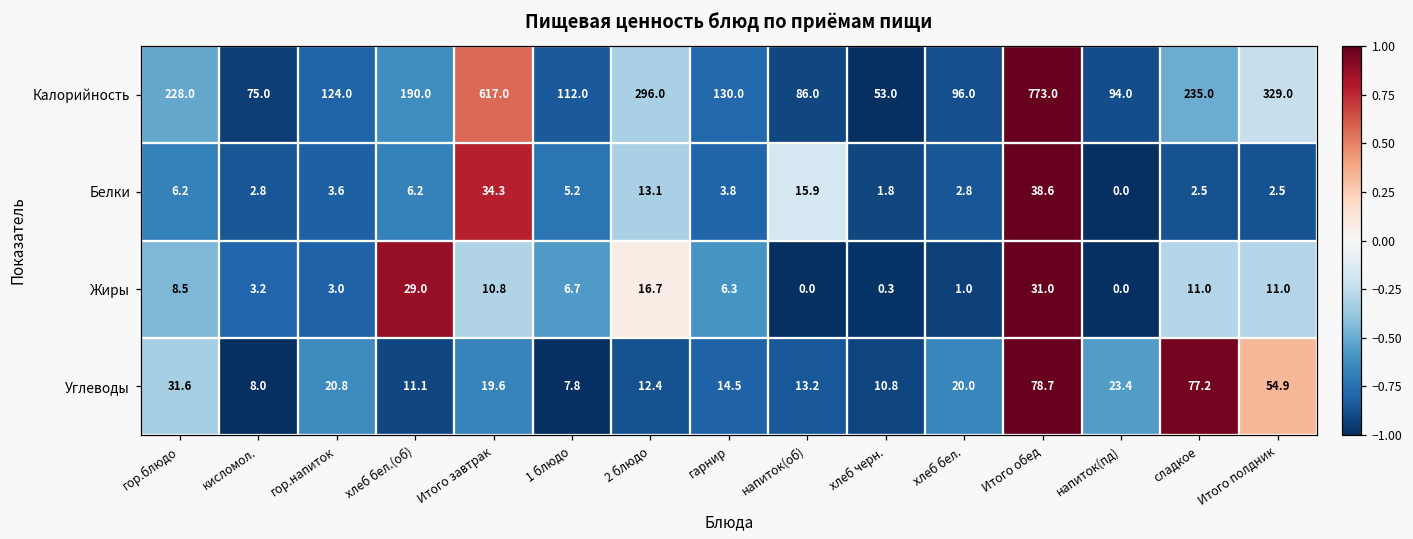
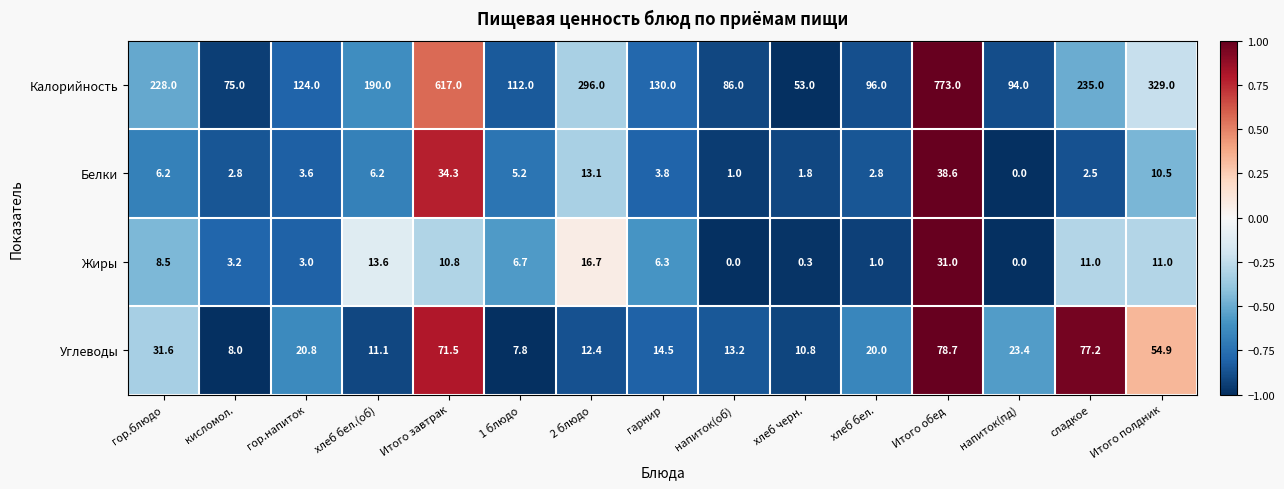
  {
    "Калорийность": {
      "гор.блюдо": 228.0,
      "кисломол.": 75.0,
      "гор.напиток": 124.0,
      "хлеб бел.(об)": 190.0,
      "Итого завтрак": 617.0,
      "1 блюдо": 112.0,
      "2 блюдо": 296.0,
      "гарнир": 130.0,
      "напиток(об)": 86.0,
      "хлеб черн.": 53.0,
      "хлеб бел.": 96.0,
      "Итого обед": 773.0,
      "напиток(пд)": 94.0,
      "сладкое": 235.0,
      "Итого полдник": 329.0
    },
    "Белки": {
      "гор.блюдо": 6.2,
      "кисломол.": 2.8,
      "гор.напиток": 3.6,
      "хлеб бел.(об)": 6.2,
      "Итого завтрак": 34.3,
      "1 блюдо": 5.2,
      "2 блюдо": 13.1,
      "гарнир": 3.8,
-     "напиток(об)": 15.9,
+     "напиток(об)": 1.0,
      "хлеб черн.": 1.8,
      "хлеб бел.": 2.8,
      "Итого обед": 38.6,
      "напиток(пд)": 0.0,
      "сладкое": 2.5,
-     "Итого полдник": 2.5
+     "Итого полдник": 10.5
    },
    "Жиры": {
      "гор.блюдо": 8.5,
      "кисломол.": 3.2,
      "гор.напиток": 3.0,
-     "хлеб бел.(об)": 29.0,
+     "хлеб бел.(об)": 13.6,
      "Итого завтрак": 10.8,
      "1 блюдо": 6.7,
      "2 блюдо": 16.7,
      "гарнир": 6.3,
      "напиток(об)": 0.0,
      "хлеб черн.": 0.3,
      "хлеб бел.": 1.0,
      "Итого обед": 31.0,
      "напиток(пд)": 0.0,
      "сладкое": 11.0,
      "Итого полдник": 11.0
    },
    "Углеводы": {
      "гор.блюдо": 31.6,
      "кисломол.": 8.0,
      "гор.напиток": 20.8,
      "хлеб бел.(об)": 11.1,
-     "Итого завтрак": 19.6,
+     "Итого завтрак": 71.5,
      "1 блюдо": 7.8,
      "2 блюдо": 12.4,
      "гарнир": 14.5,
      "напиток(об)": 13.2,
      "хлеб черн.": 10.8,
      "хлеб бел.": 20.0,
      "Итого обед": 78.7,
      "напиток(пд)": 23.4,
      "сладкое": 77.2,
      "Итого полдник": 54.9
    }
  }
